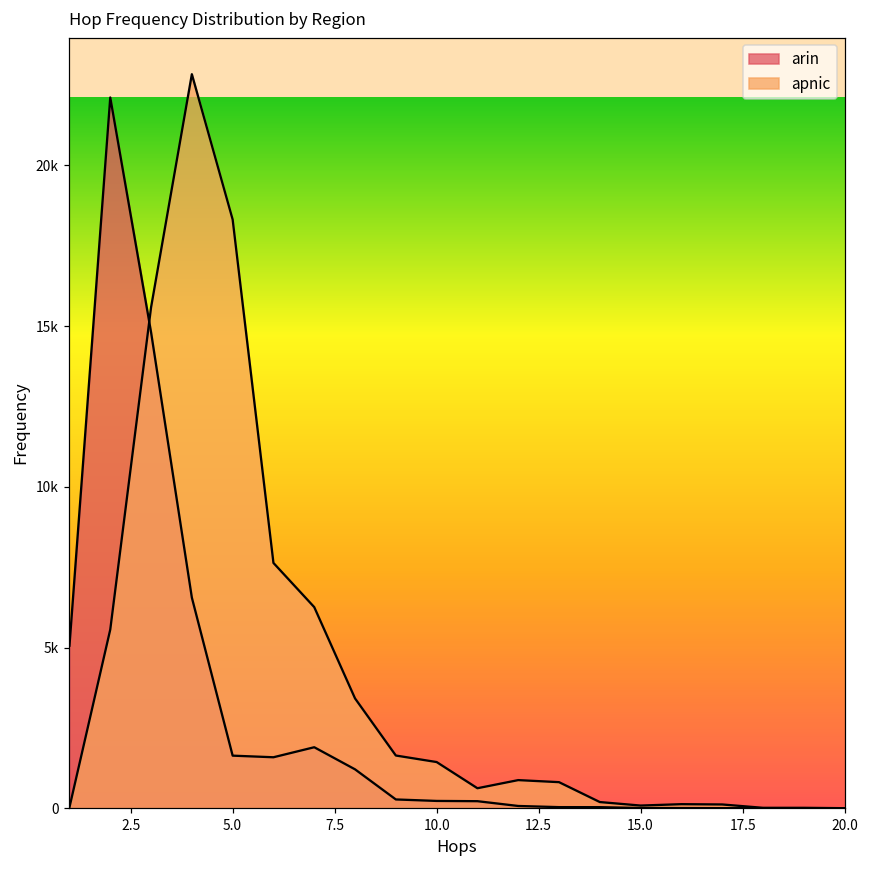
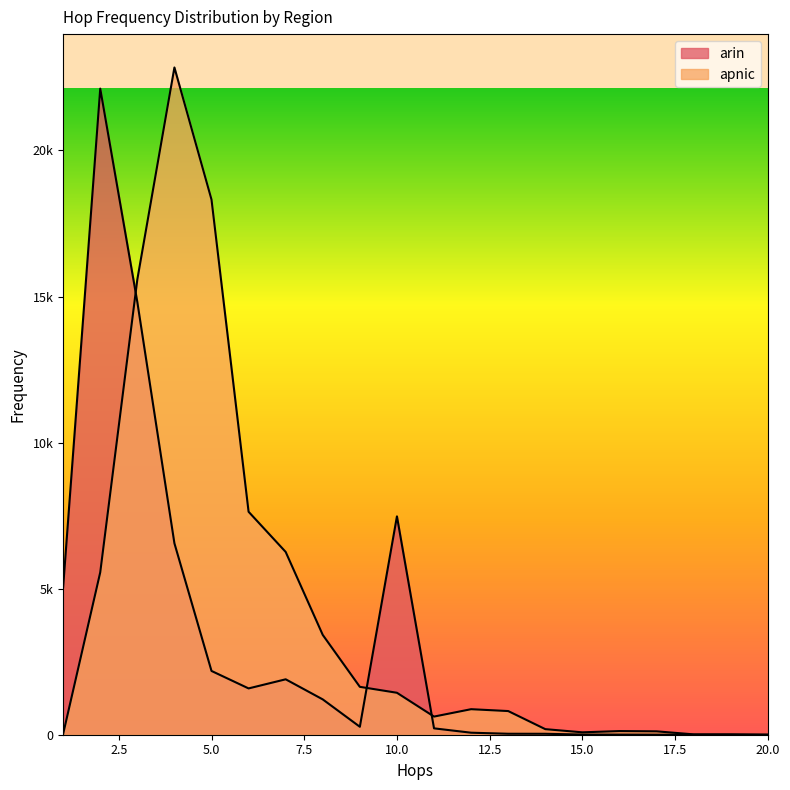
  {
    "arin": {
-     "5.0": 1600,
-     "10.0": 200
+     "5.0": 2200,
+     "10.0": 7500
    },
    "apnic": {
      "5.0": 18300,
      "10.0": 1400
    }
  }
